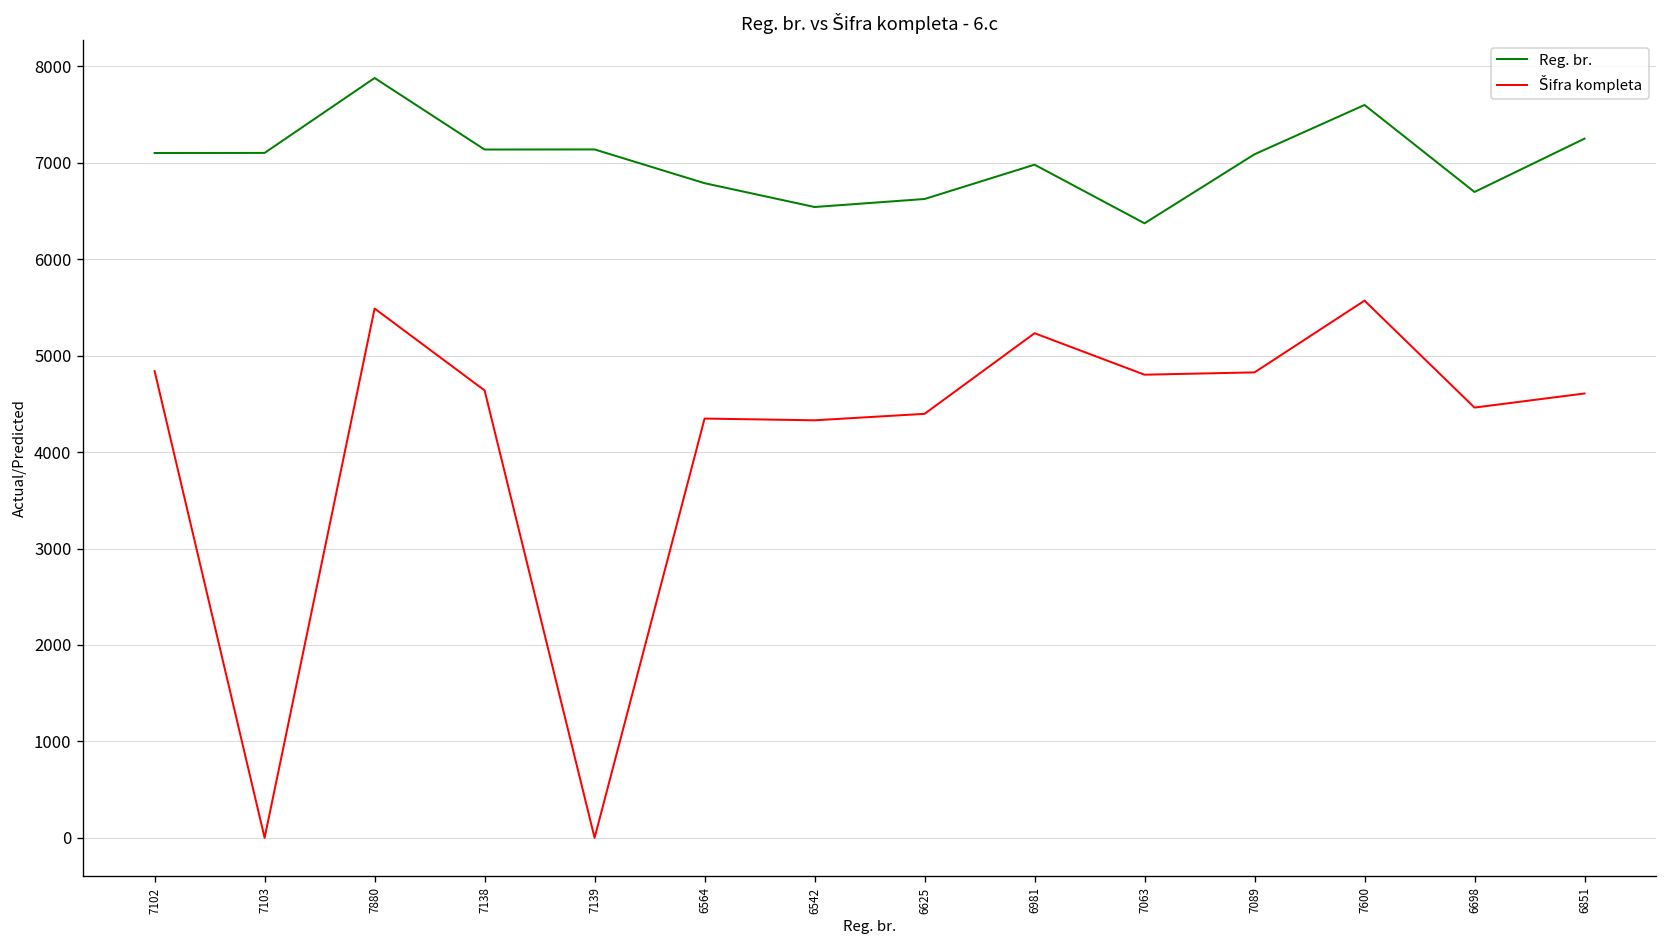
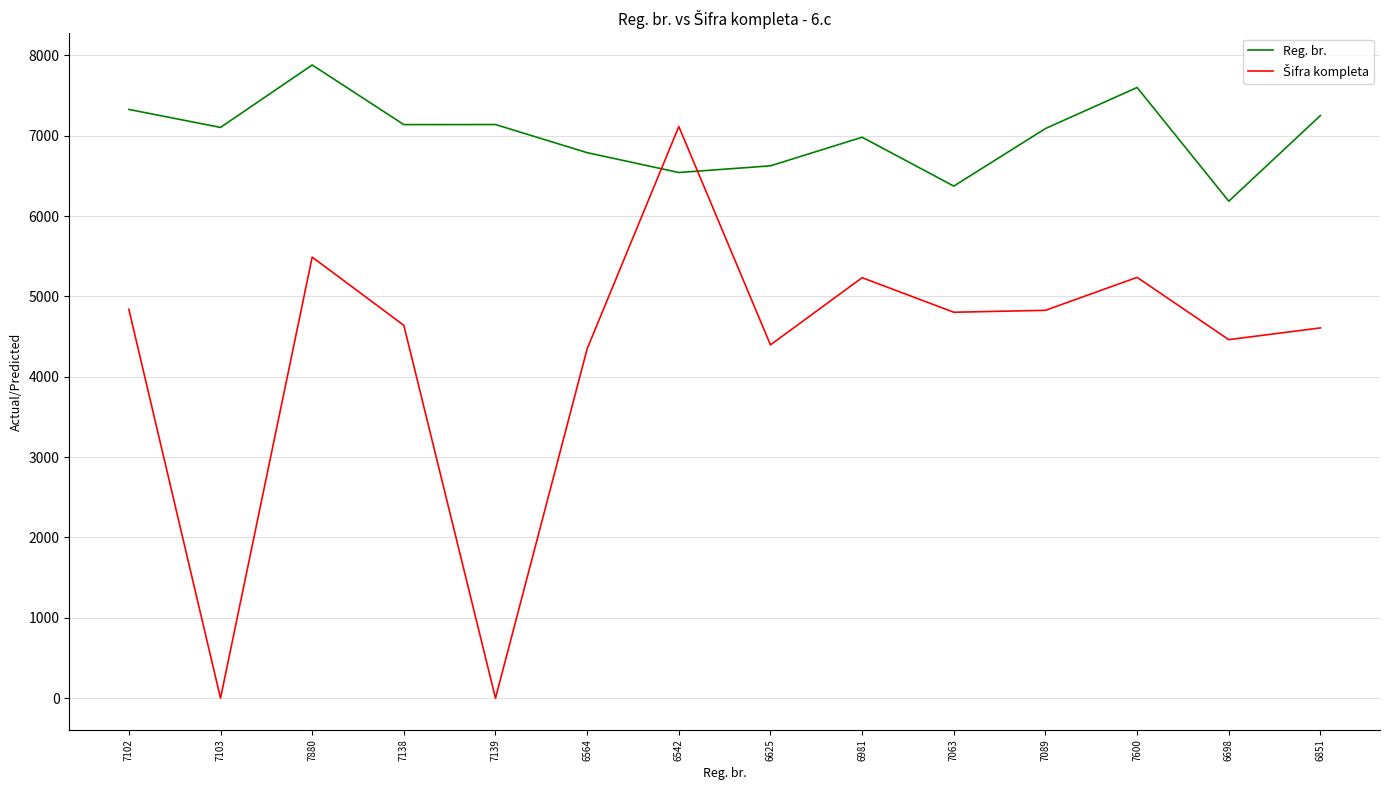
  {
    "Reg. br.": {
-     "7102": 7100,
+     "7102": 7300,
      "7103": 7100,
      "7880": 7900,
      "7138": 7100,
      "7139": 7100,
      "6564": 6800,
      "6542": 6500,
      "6625": 6600,
      "6981": 7000,
      "7063": 6400,
      "7089": 7100,
      "7600": 7600,
-     "6698": 6700,
+     "6698": 6200,
      "6851": 7300
    },
    "Šifra kompleta": {
      "7102": 4800,
      "7103": 0,
      "7880": 5500,
      "7138": 4600,
      "7139": 0,
      "6564": 4300,
-     "6542": 4300,
+     "6542": 7100,
      "6625": 4400,
      "6981": 5200,
      "7063": 4800,
      "7089": 4800,
-     "7600": 5600,
+     "7600": 5200,
      "6698": 4500,
      "6851": 4600
    }
  }
